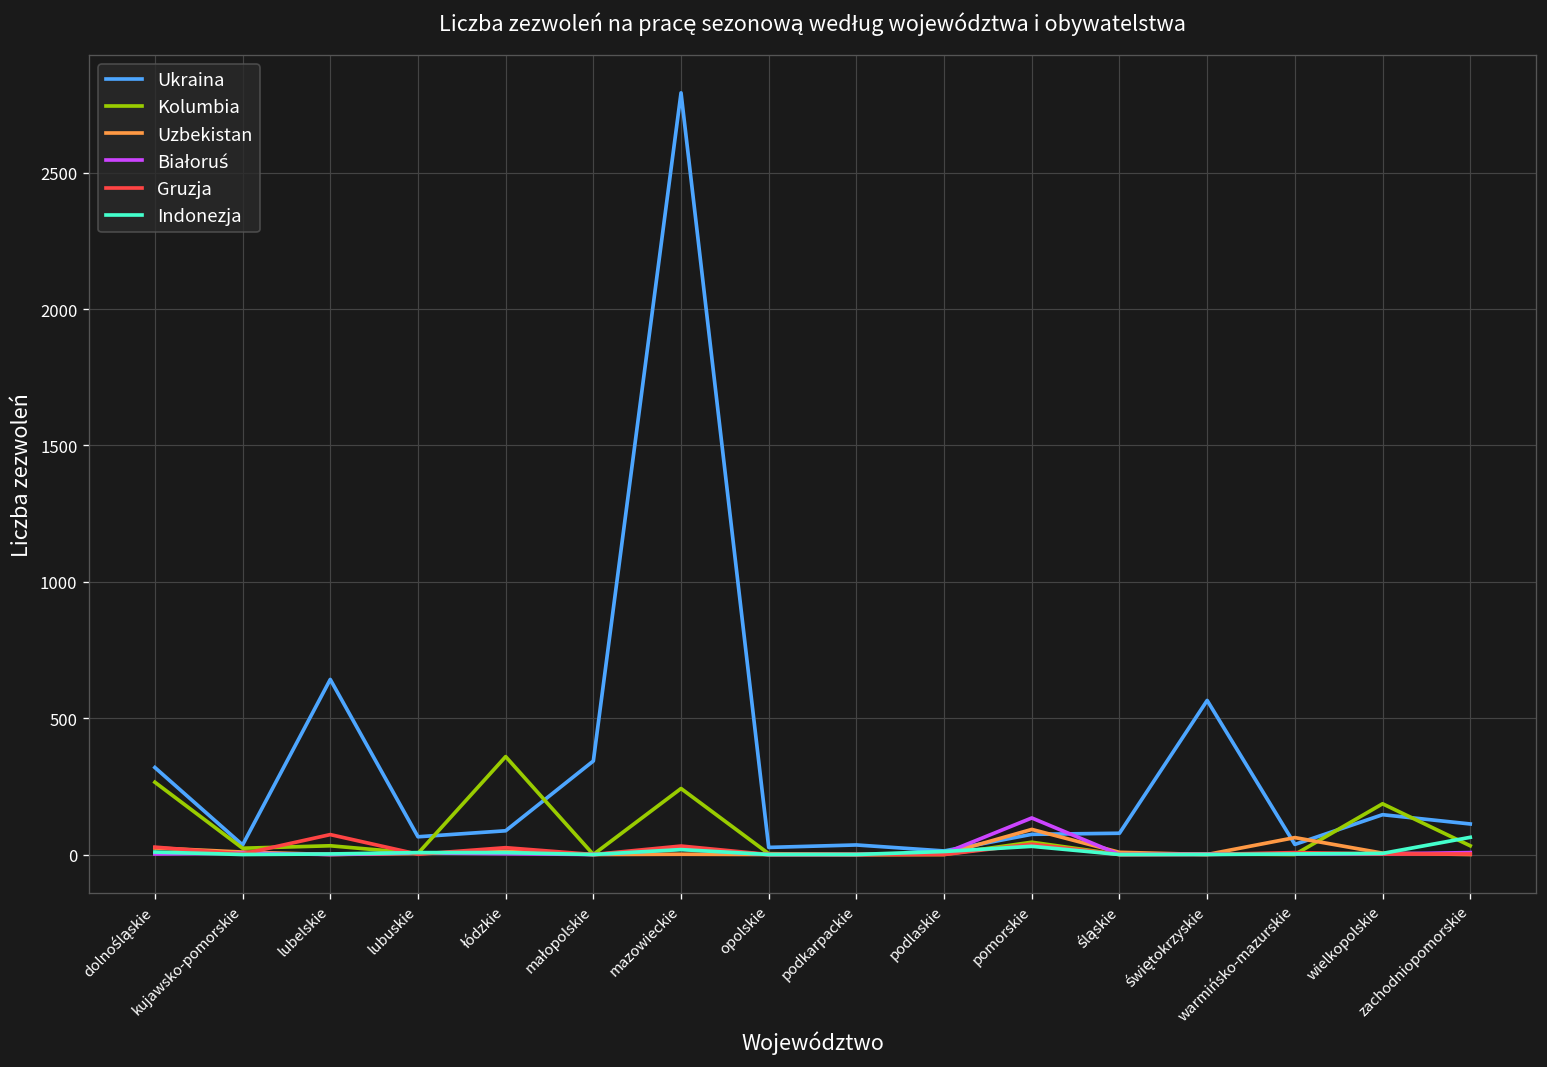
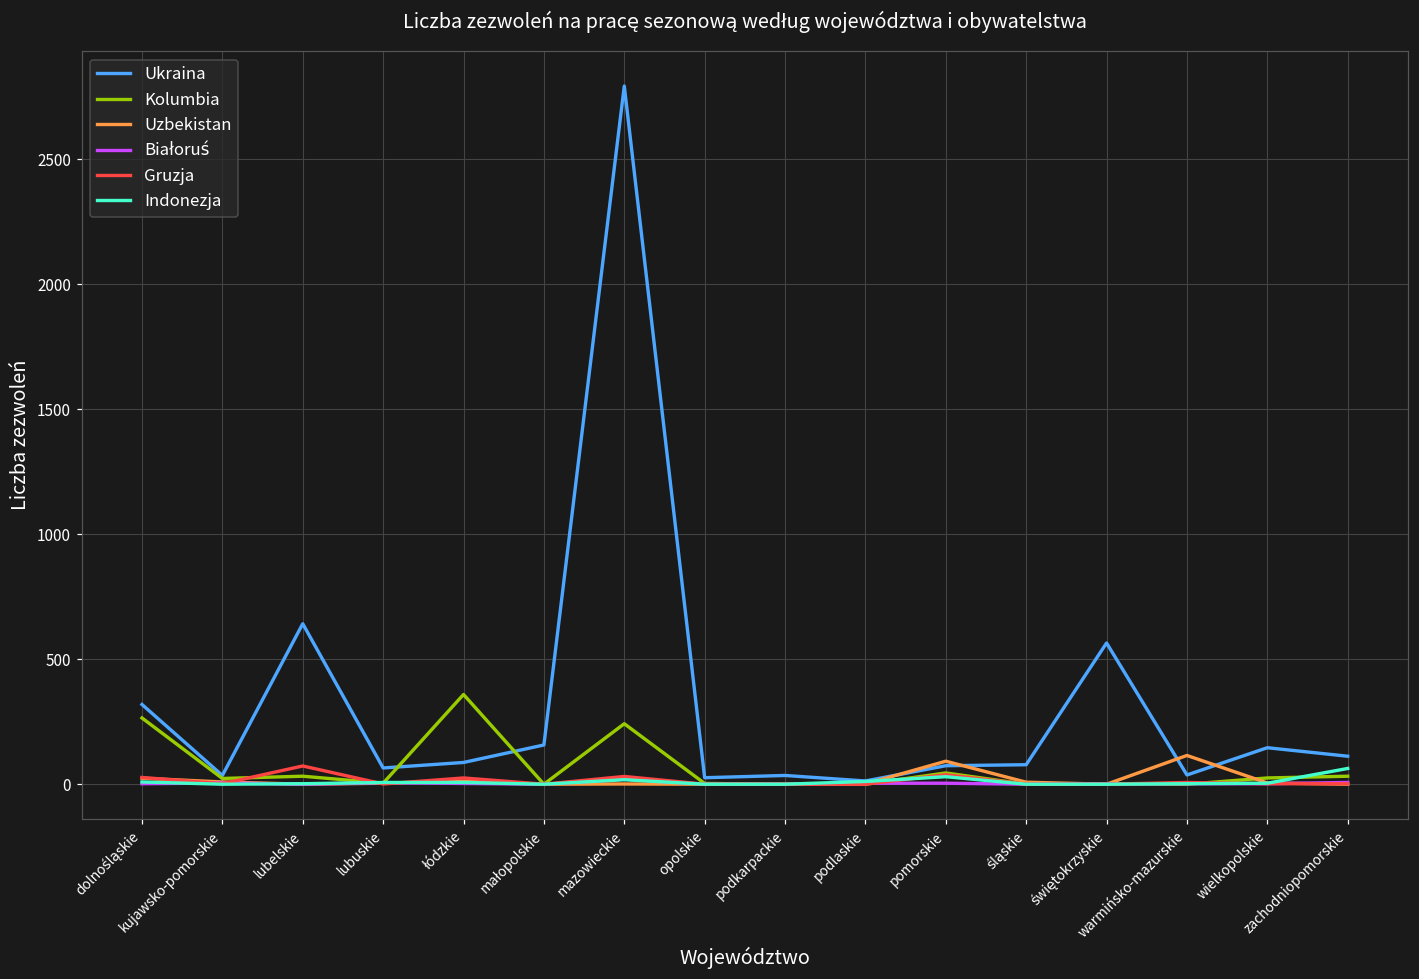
  {
    "Ukraina": {
      "dolnośląskie": 320,
      "kujawsko-pomorskie": 40,
      "lubelskie": 640,
      "lubuskie": 70,
      "łódzkie": 90,
-     "małopolskie": 340,
+     "małopolskie": 160,
      "mazowieckie": 2790,
      "opolskie": 30,
      "podkarpackie": 40,
      "pomorskie": 70,
      "śląskie": 80,
      "świętokrzyskie": 570,
      "warmińsko-mazurskie": 40,
      "wielkopolskie": 150,
      "zachodniopomorskie": 110
    },
    "Kolumbia": {
      "dolnośląskie": 270,
      "kujawsko-pomorskie": 20,
      "lubelskie": 30,
      "łódzkie": 360,
      "mazowieckie": 240,
-     "wielkopolskie": 190,
+     "wielkopolskie": 30,
      "zachodniopomorskie": 30
    },
    "Uzbekistan": {
      "mazowieckie": 0,
      "pomorskie": 90,
-     "warmińsko-mazurskie": 60
+     "warmińsko-mazurskie": 120
    },
    "Białoruś": {
-     "pomorskie": 130
+     "pomorskie": 0
    },
    "Gruzja": {
      "lubelskie": 70,
      "łódzkie": 30
    },
    "Indonezja": {
      "zachodniopomorskie": 60
    }
  }
